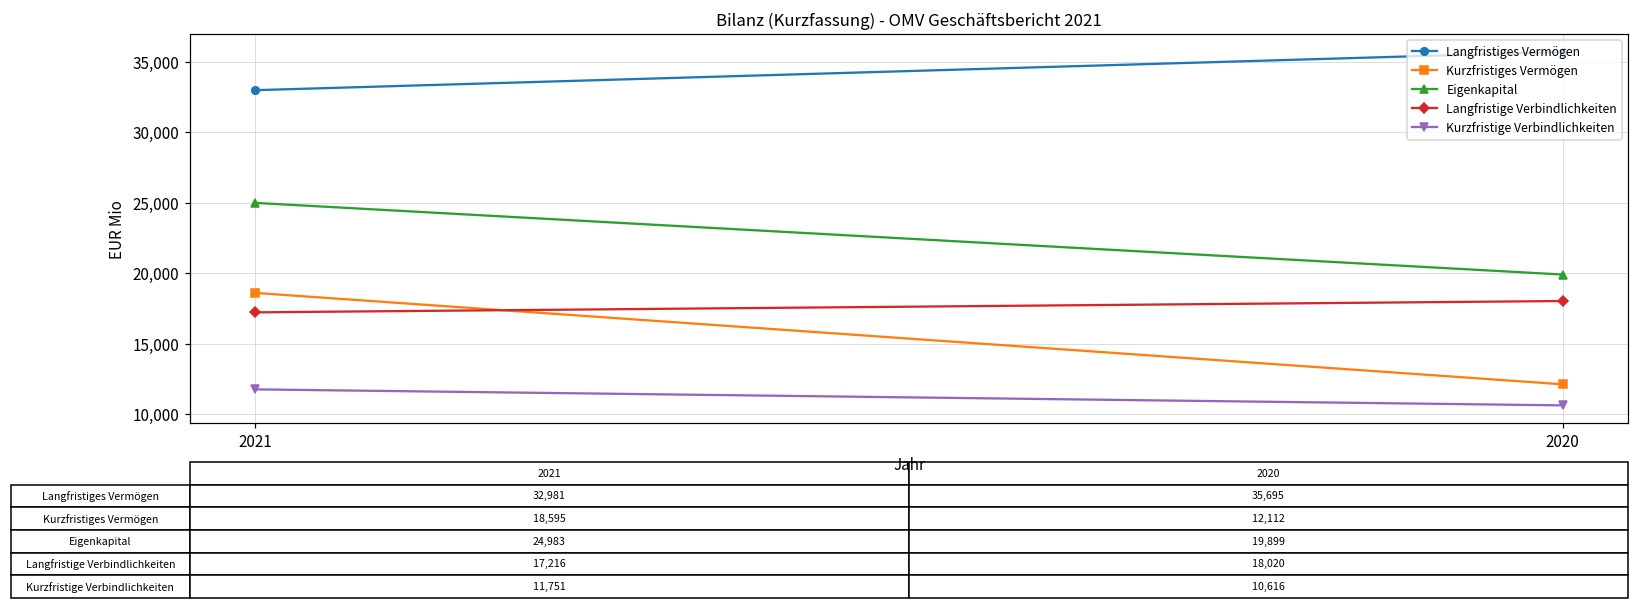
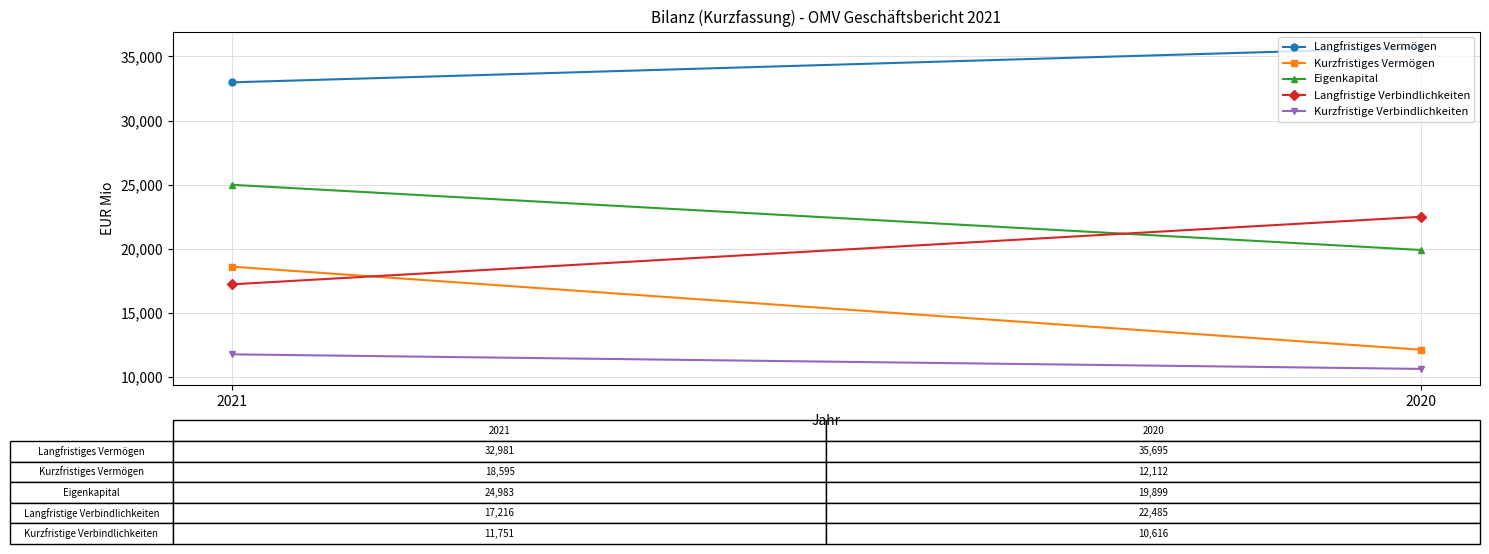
  {
    "Langfristiges Vermögen": {
      "2021": "33,000"
    },
    "Kurzfristiges Vermögen": {
      "2021": "18,600",
      "2020": "12,100"
    },
    "Eigenkapital": {
      "2021": "25,000",
      "2020": "19,900"
    },
    "Langfristige Verbindlichkeiten": {
-     "2020": "18,020"
+     "2020": "22,485"
    },
    "Kurzfristige Verbindlichkeiten": {
      "2021": "11,800",
      "2020": "10,600"
    }
  }
